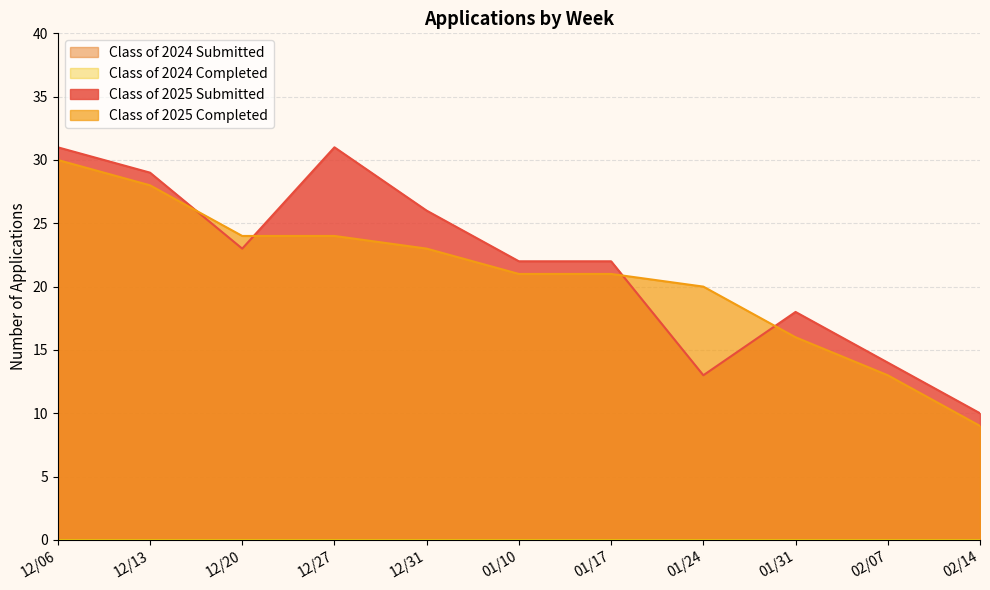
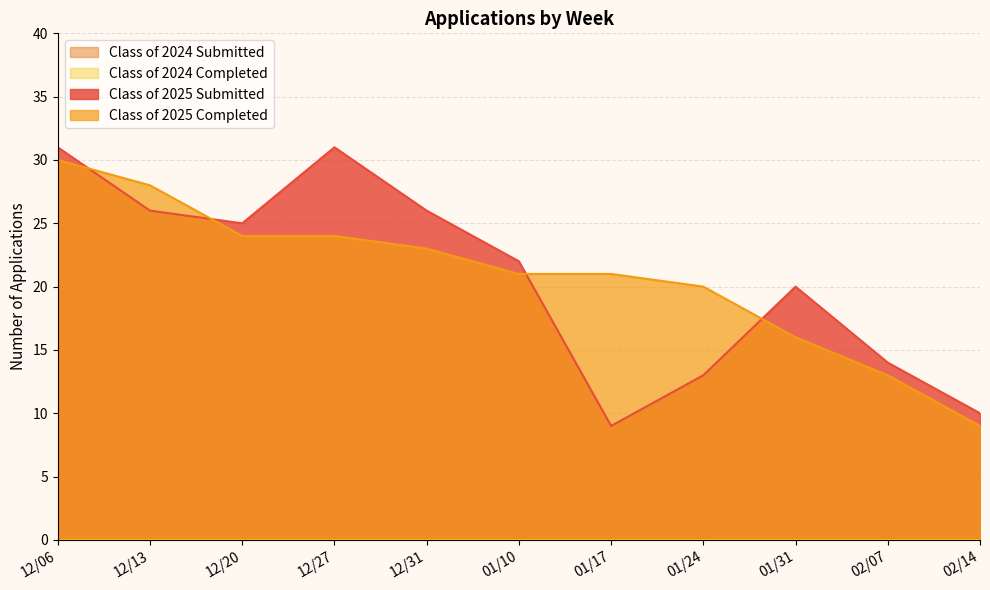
  {
    "Class of 2025 Submitted": {
      "12/06": 31,
-     "12/13": 29,
-     "12/20": 23,
+     "12/13": 26,
+     "12/20": 25,
      "12/27": 31,
      "12/31": 26,
      "01/10": 22,
-     "01/17": 22,
+     "01/17": 9,
      "01/24": 13,
-     "01/31": 18,
+     "01/31": 20,
      "02/07": 14,
      "02/14": 10
    }
  }
